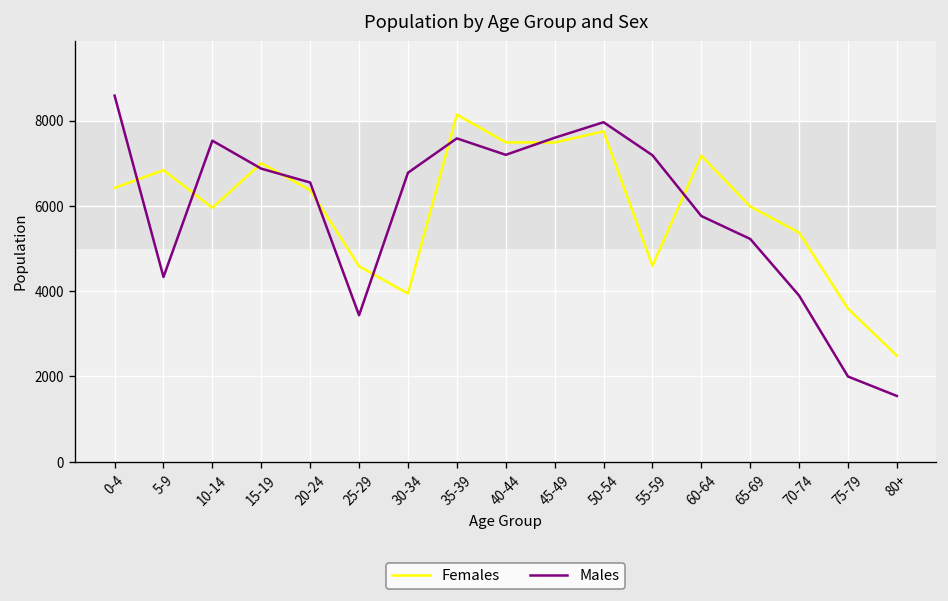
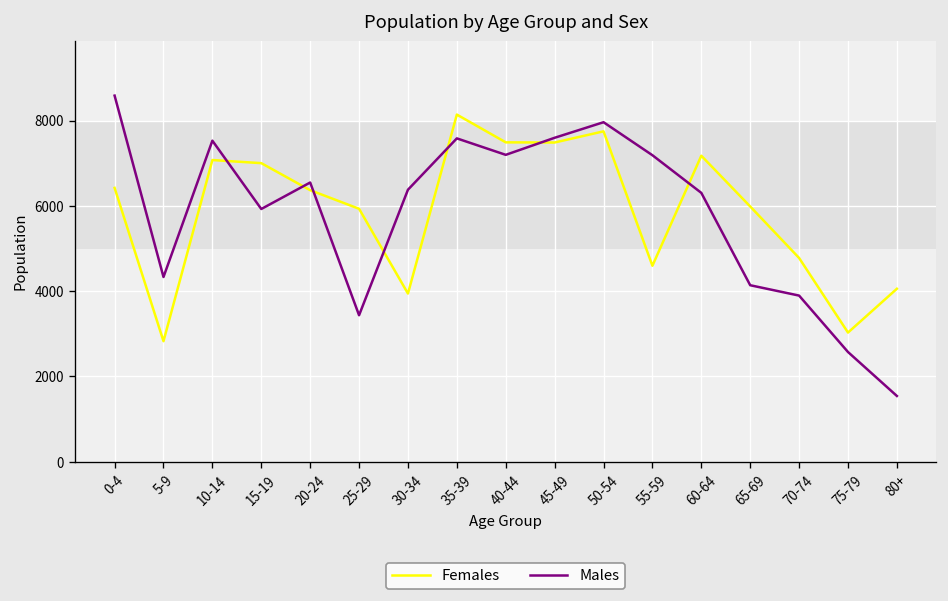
  {
    "Females": {
      "0-4": 6400,
-     "5-9": 6800,
-     "10-14": 6000,
+     "5-9": 2800,
+     "10-14": 7100,
      "15-19": 7000,
      "20-24": 6400,
-     "25-29": 4600,
+     "25-29": 5900,
      "30-34": 3900,
      "35-39": 8100,
      "40-44": 7500,
      "45-49": 7500,
      "50-54": 7700,
      "55-59": 4600,
      "60-64": 7200,
      "65-69": 6000,
-     "70-74": 5400,
-     "75-79": 3600,
-     "80+": 2500
+     "70-74": 4800,
+     "75-79": 3000,
+     "80+": 4100
    },
    "Males": {
      "0-4": 8600,
      "5-9": 4300,
      "10-14": 7500,
-     "15-19": 6900,
+     "15-19": 5900,
      "20-24": 6500,
      "25-29": 3400,
-     "30-34": 6800,
+     "30-34": 6400,
      "35-39": 7600,
      "40-44": 7200,
      "45-49": 7600,
      "50-54": 8000,
      "55-59": 7200,
-     "60-64": 5800,
-     "65-69": 5200,
+     "60-64": 6300,
+     "65-69": 4100,
      "70-74": 3900,
-     "75-79": 2000,
+     "75-79": 2600,
      "80+": 1500
    }
  }
